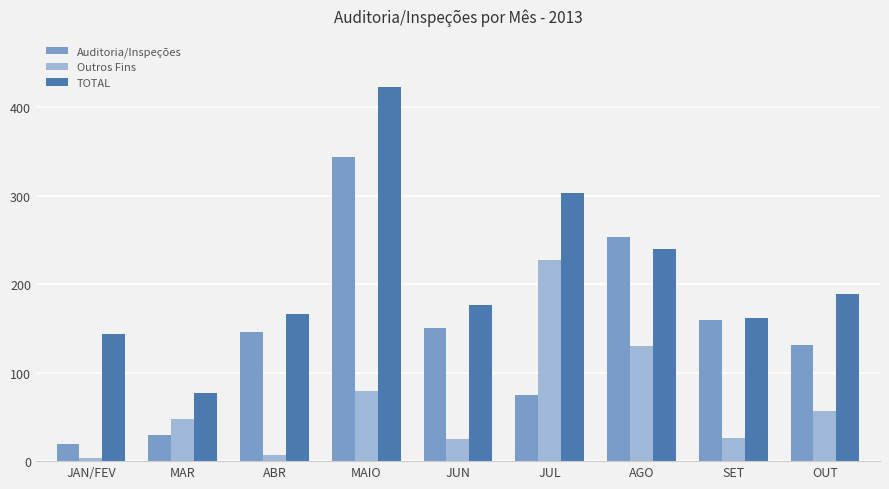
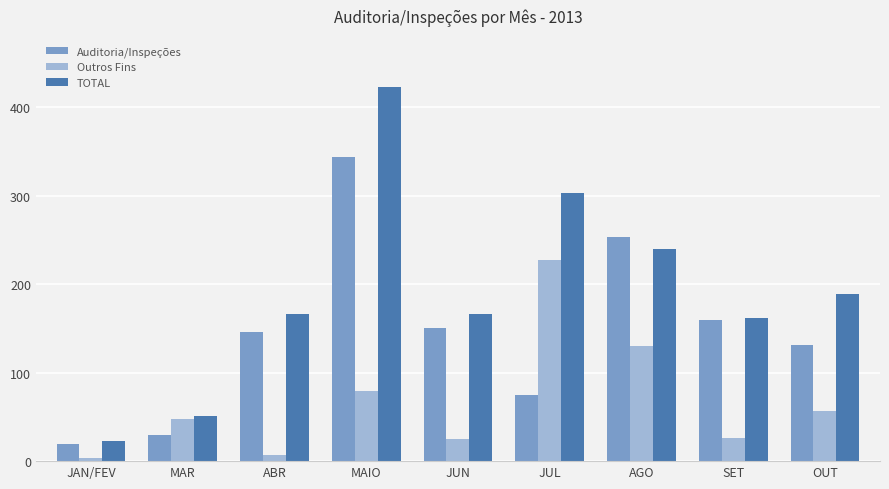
  {
    "TOTAL": {
-     "JAN/FEV": 140,
-     "MAR": 80,
+     "JAN/FEV": 20,
+     "MAR": 50,
      "ABR": 170,
      "MAIO": 420,
-     "JUN": 180,
+     "JUN": 170,
      "JUL": 300,
      "AGO": 240,
      "SET": 160,
      "OUT": 190
    }
  }
